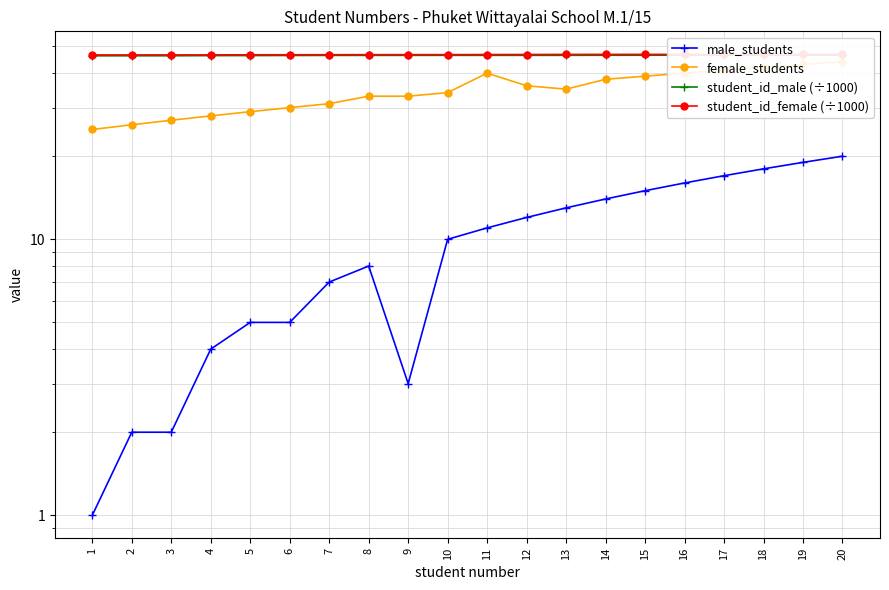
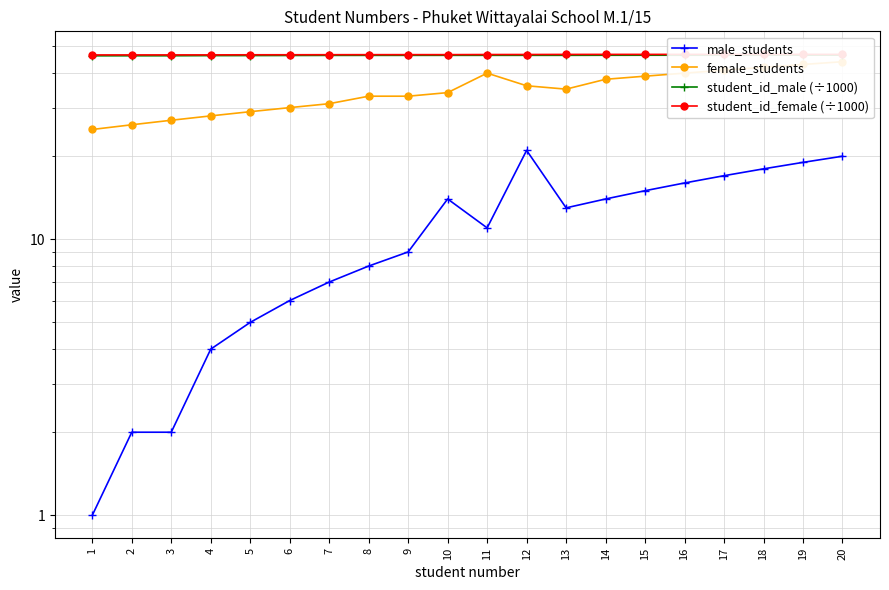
  {
    "male_students": {
      "1": 1,
      "2": 2,
      "3": 2,
      "4": 4,
      "5": 5,
-     "6": 5,
+     "6": 6,
      "7": 7,
      "8": 8,
-     "9": 3,
-     "10": 10,
+     "9": 9,
+     "10": 14,
      "11": 11,
-     "12": 12,
+     "12": 21,
      "13": 13,
      "14": 14,
      "15": 15,
      "16": 16,
      "17": 17,
      "18": 18,
      "19": 19,
      "20": 20
    },
    "female_students": {
      "1": 25,
      "2": 26,
      "3": 27,
      "4": 28,
      "5": 29,
      "6": 30,
      "7": 31,
      "8": 33,
      "9": 33,
      "10": 34,
      "11": 40,
      "12": 36,
      "13": 35,
      "14": 38,
      "15": 39
    }
  }
